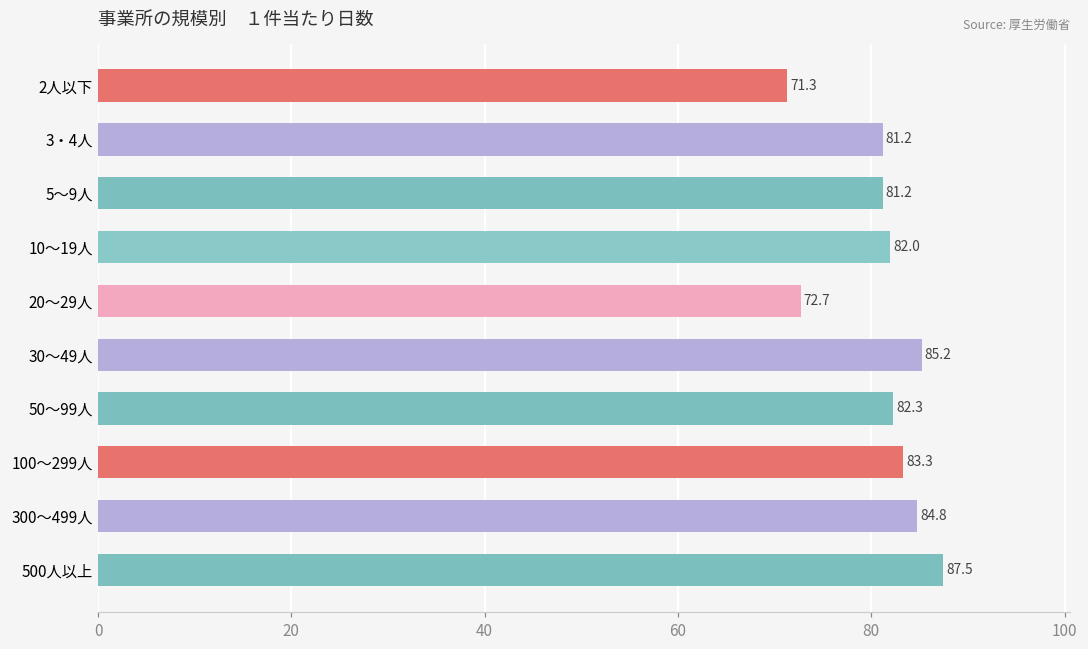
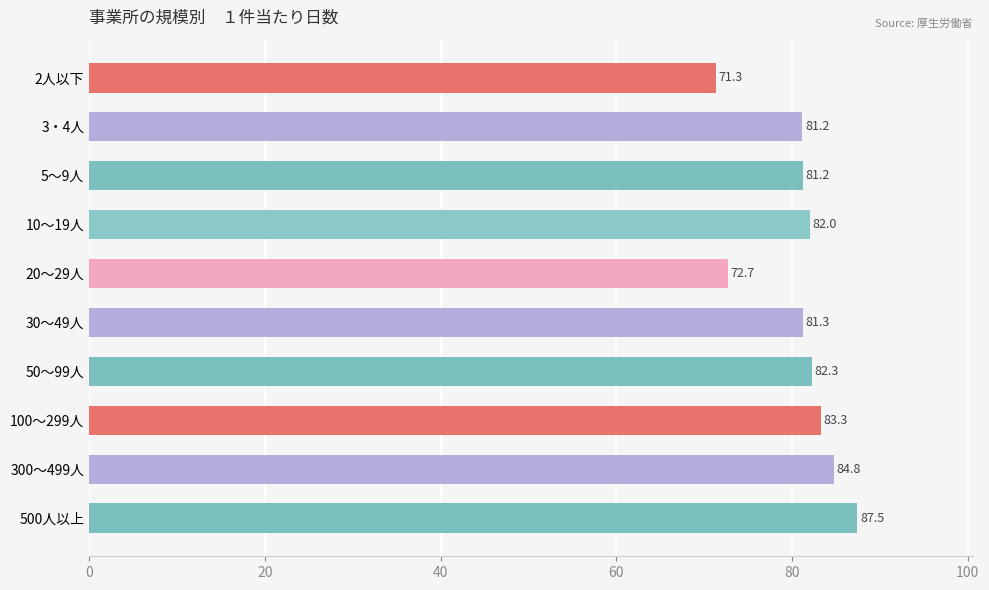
  {
    "2人以下": 71.3,
    "3・4人": 81.2,
    "5～9人": 81.2,
    "10～19人": 82.0,
    "20～29人": 72.7,
-   "30～49人": 85.2,
+   "30～49人": 81.3,
    "50～99人": 82.3,
    "100～299人": 83.3,
    "300～499人": 84.8,
    "500人以上": 87.5
  }
